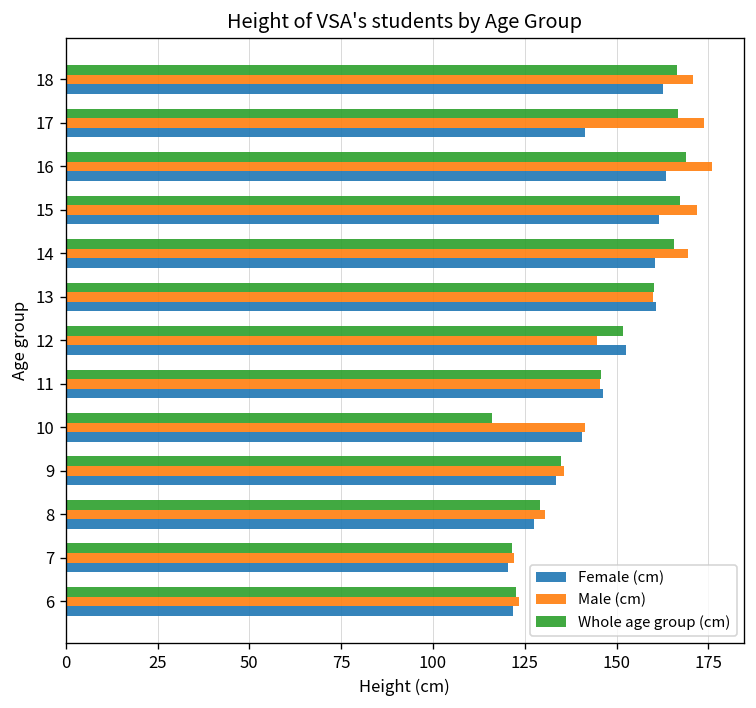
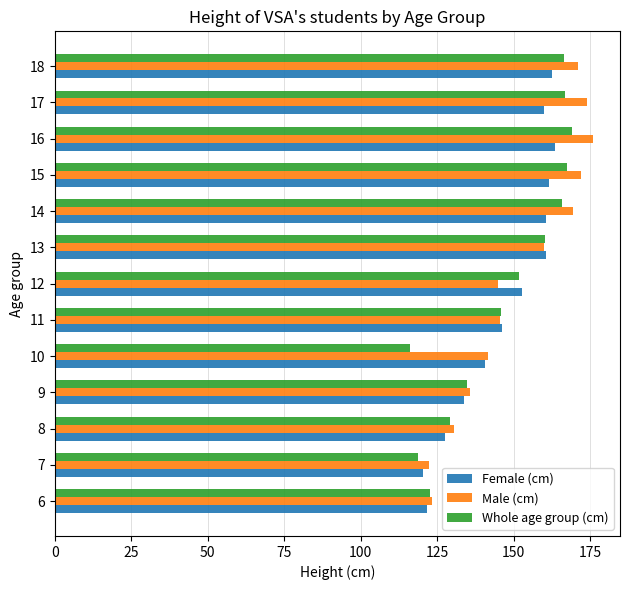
  {
    "Female (cm)": {
      "18": 163,
-     "17": 141,
+     "17": 160,
      "16": 163,
      "15": 162,
      "14": 161,
      "13": 161,
      "12": 153,
      "11": 146,
      "10": 141,
      "9": 134,
      "8": 127,
      "7": 120,
      "6": 122
    },
    "Male (cm)": {
      "18": 171,
      "17": 174,
      "16": 176,
      "15": 172,
      "14": 170,
      "13": 160,
      "12": 145,
      "11": 145,
      "10": 142,
      "9": 136,
      "8": 131,
      "7": 122,
      "6": 123
    },
    "Whole age group (cm)": {
      "18": 167,
      "17": 167,
      "16": 169,
      "15": 167,
      "14": 166,
      "13": 160,
      "12": 152,
      "11": 146,
      "10": 116,
      "9": 135,
      "8": 129,
-     "7": 121,
+     "7": 119,
      "6": 123
    }
  }
